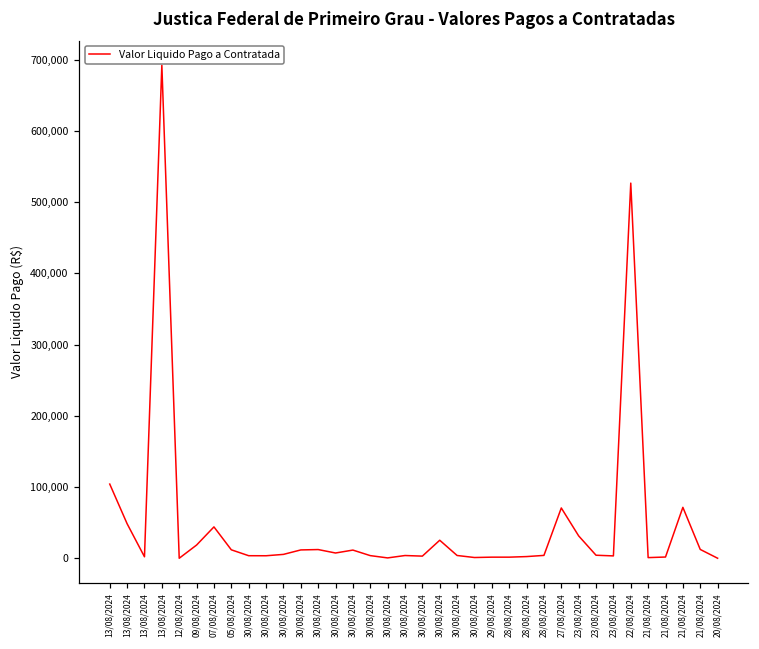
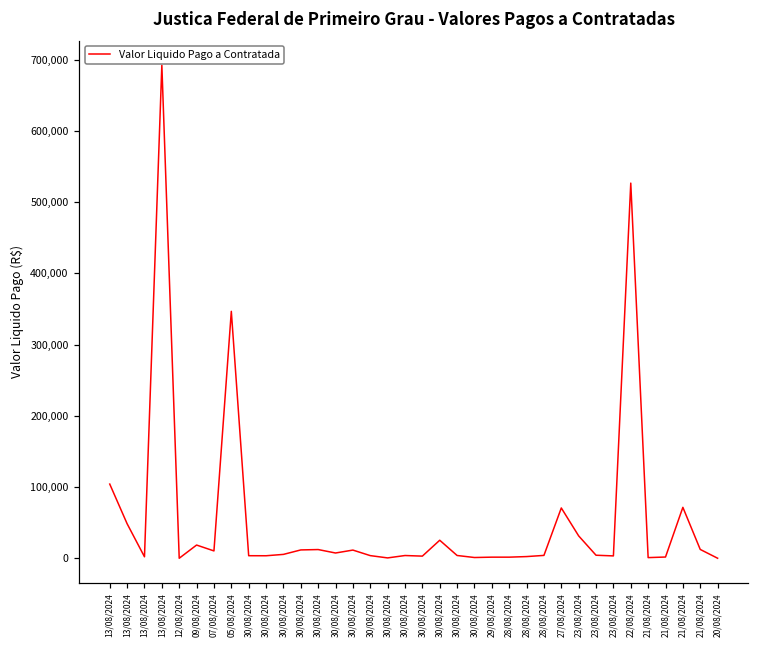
  {
    "12/08/2024": "0",
    "09/08/2024": "20,000",
-   "07/08/2024": "40,000",
-   "05/08/2024": "10,000",
+   "07/08/2024": "10,000",
+   "05/08/2024": "350,000",
    "29/08/2024": "0",
    "27/08/2024": "70,000",
    "22/08/2024": "530,000",
    "20/08/2024": "0"
  }
